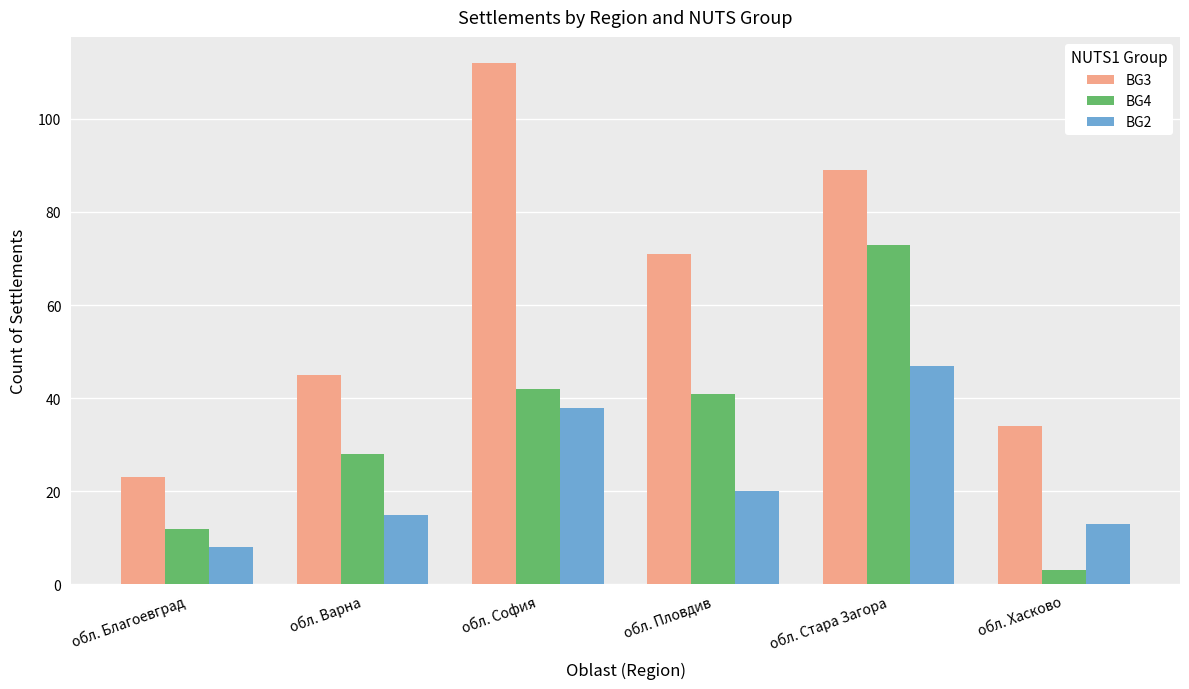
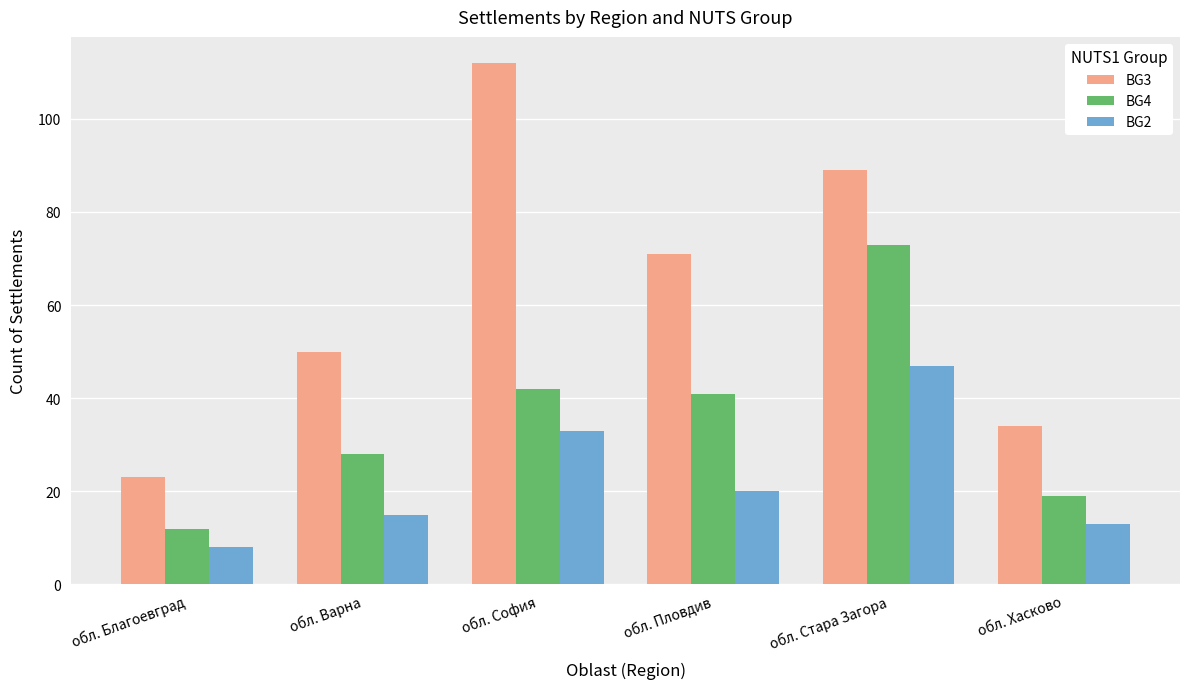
  {
    "BG3": {
      "обл. Благоевград": 23,
-     "обл. Варна": 45,
+     "обл. Варна": 50,
      "обл. София": 112,
      "обл. Пловдив": 71,
      "обл. Стара Загора": 89,
      "обл. Хасково": 34
    },
    "BG4": {
      "обл. Благоевград": 12,
      "обл. Варна": 28,
      "обл. София": 42,
      "обл. Пловдив": 41,
      "обл. Стара Загора": 73,
-     "обл. Хасково": 3
+     "обл. Хасково": 19
    },
    "BG2": {
      "обл. Благоевград": 8,
      "обл. Варна": 15,
-     "обл. София": 38,
+     "обл. София": 33,
      "обл. Пловдив": 20,
      "обл. Стара Загора": 47,
      "обл. Хасково": 13
    }
  }
